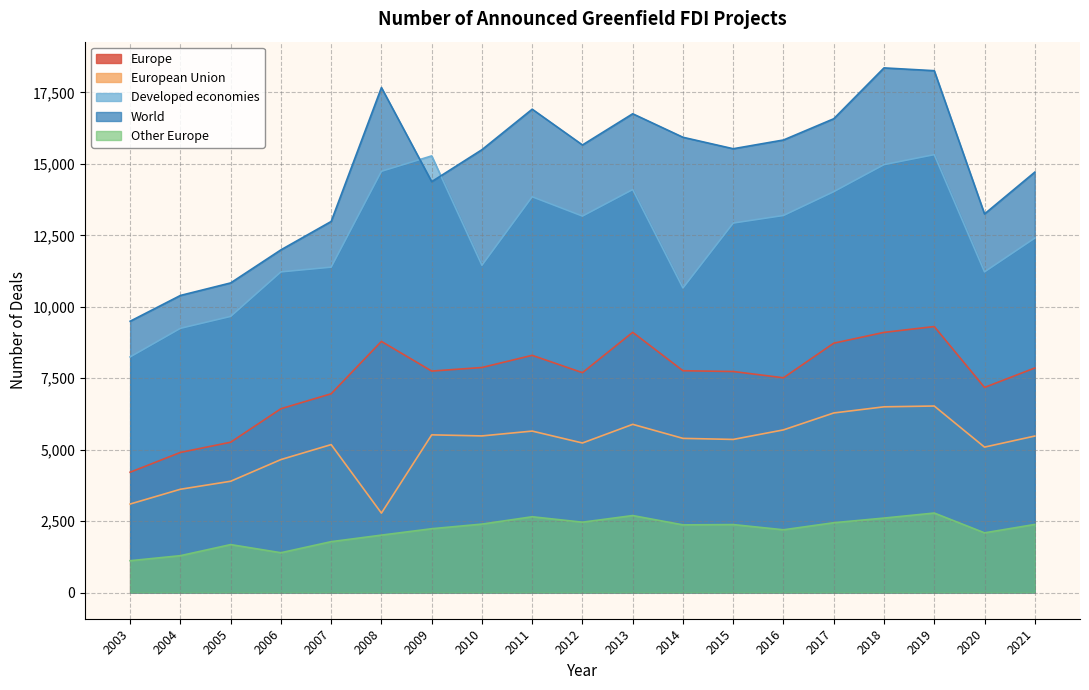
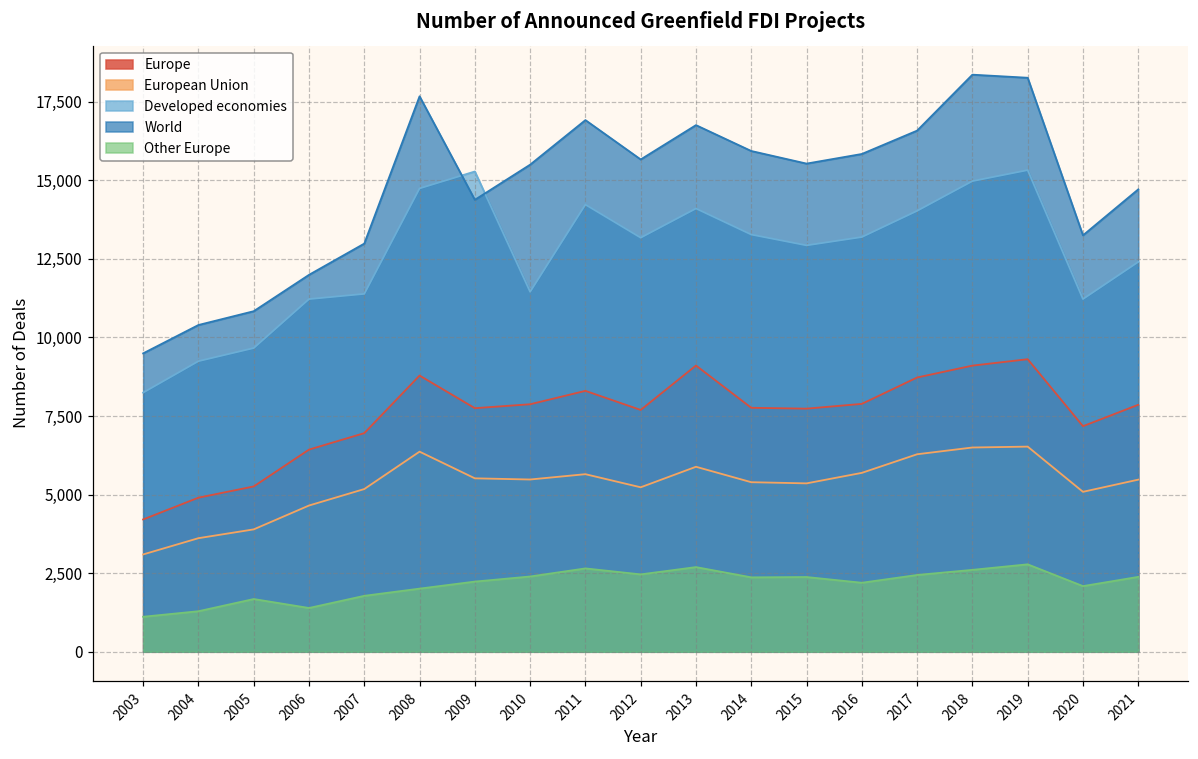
  {
    "Europe": {
      "2003": "4,200",
      "2004": "4,900",
      "2005": "5,300",
      "2006": "6,400",
      "2007": "7,000",
      "2008": "8,800",
      "2009": "7,700",
      "2010": "7,900",
      "2011": "8,300",
      "2012": "7,700",
      "2013": "9,100",
      "2014": "7,800",
      "2015": "7,700",
-     "2016": "7,500",
+     "2016": "7,900",
      "2017": "8,700",
      "2018": "9,100",
      "2019": "9,300",
      "2020": "7,200",
      "2021": "7,900"
    },
    "European Union": {
      "2003": "3,100",
      "2004": "3,600",
      "2005": "3,900",
      "2006": "4,700",
      "2007": "5,200",
-     "2008": "2,800",
+     "2008": "6,400",
      "2009": "5,500",
      "2010": "5,500",
      "2011": "5,600",
      "2012": "5,200",
      "2013": "5,900",
      "2014": "5,400",
      "2015": "5,400",
      "2016": "5,700",
      "2017": "6,300",
      "2018": "6,500",
      "2019": "6,500",
      "2020": "5,100",
      "2021": "5,500"
    },
    "Developed economies": {
      "2003": "8,200",
      "2004": "9,200",
      "2005": "9,700",
      "2006": "11,200",
      "2007": "11,400",
      "2008": "14,700",
      "2009": "15,300",
      "2010": "11,500",
-     "2011": "13,800",
+     "2011": "14,200",
      "2012": "13,200",
      "2013": "14,100",
-     "2014": "10,700",
+     "2014": "13,300",
      "2015": "12,900",
      "2016": "13,200",
      "2017": "14,000",
      "2018": "15,000",
      "2019": "15,300",
      "2020": "11,200",
      "2021": "12,400"
    },
    "World": {
      "2003": "9,500",
      "2004": "10,400",
      "2005": "10,800",
      "2006": "12,000",
      "2007": "13,000",
      "2008": "17,700",
      "2009": "14,400",
      "2010": "15,500",
      "2011": "16,900",
      "2012": "15,700",
      "2013": "16,800",
      "2014": "15,900",
      "2015": "15,500",
      "2016": "15,800",
      "2017": "16,600",
      "2018": "18,400",
      "2019": "18,300",
      "2020": "13,200",
      "2021": "14,700"
    },
    "Other Europe": {
      "2003": "1,100",
      "2004": "1,300",
      "2005": "1,700",
      "2006": "1,400",
      "2007": "1,800",
      "2008": "2,000",
      "2009": "2,200",
      "2010": "2,400",
      "2011": "2,700",
      "2012": "2,500",
      "2013": "2,700",
      "2014": "2,400",
      "2015": "2,400",
      "2016": "2,200",
      "2017": "2,400",
      "2018": "2,600",
      "2019": "2,800",
      "2020": "2,100",
      "2021": "2,400"
    }
  }
